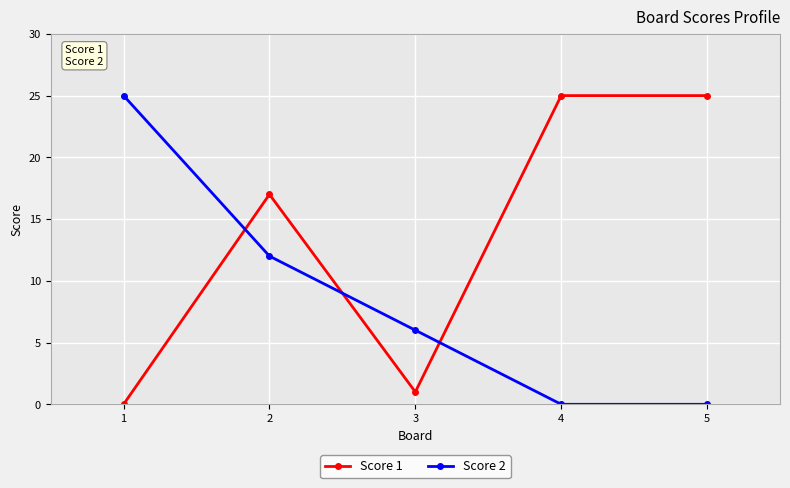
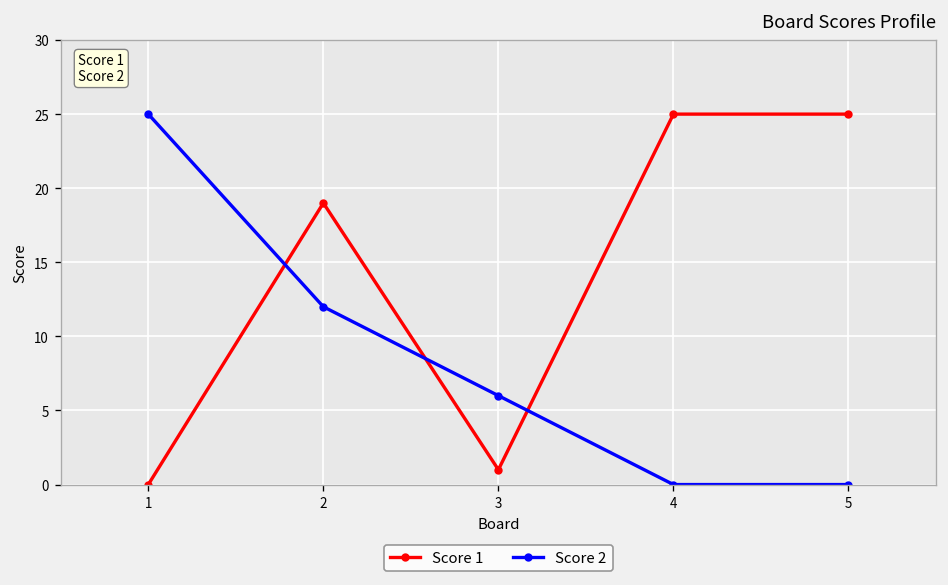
  {
    "Score 1": {
      "1": 0,
-     "2": 17,
+     "2": 19,
      "3": 1,
      "4": 25,
      "5": 25
    },
    "Score 2": {
      "1": 25,
      "2": 12,
      "3": 6,
      "4": 0,
      "5": 0
    }
  }
